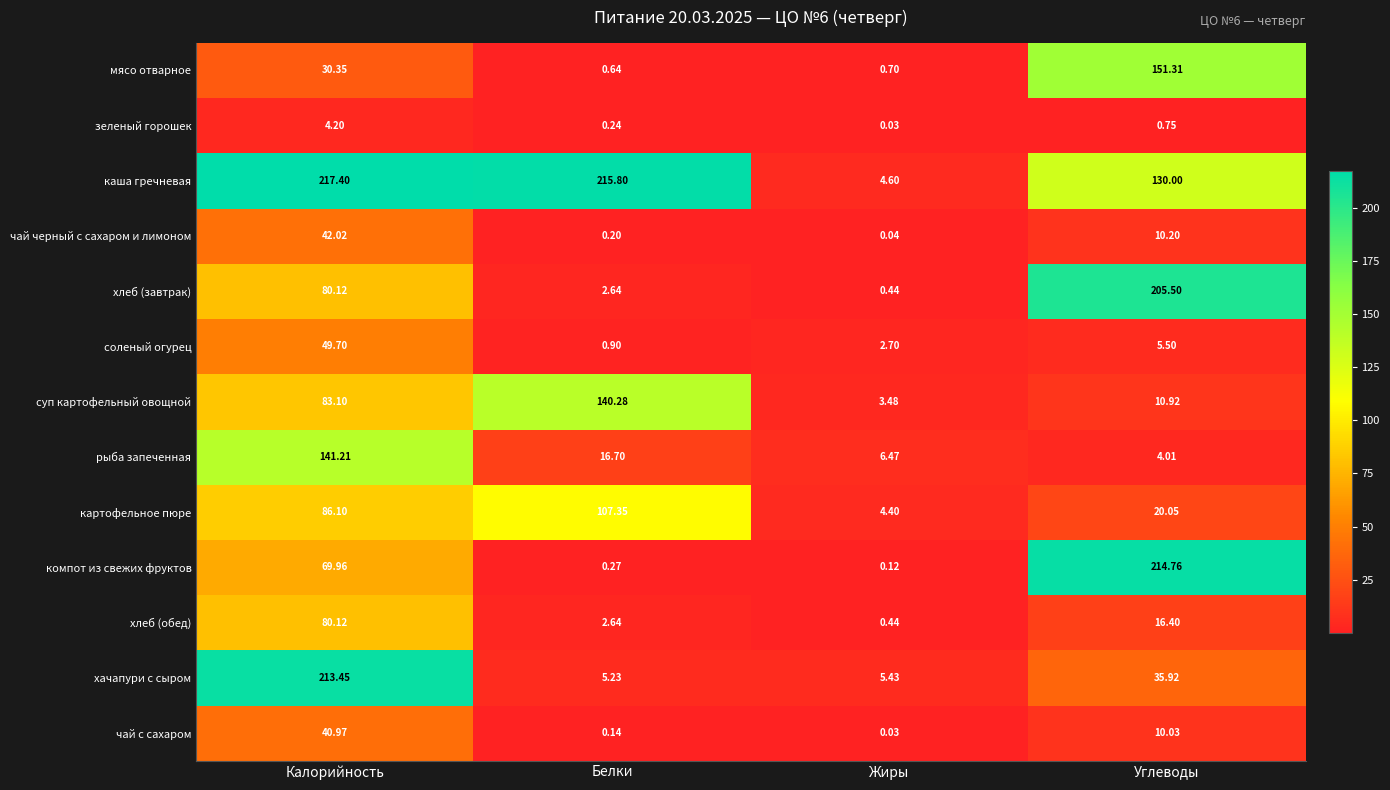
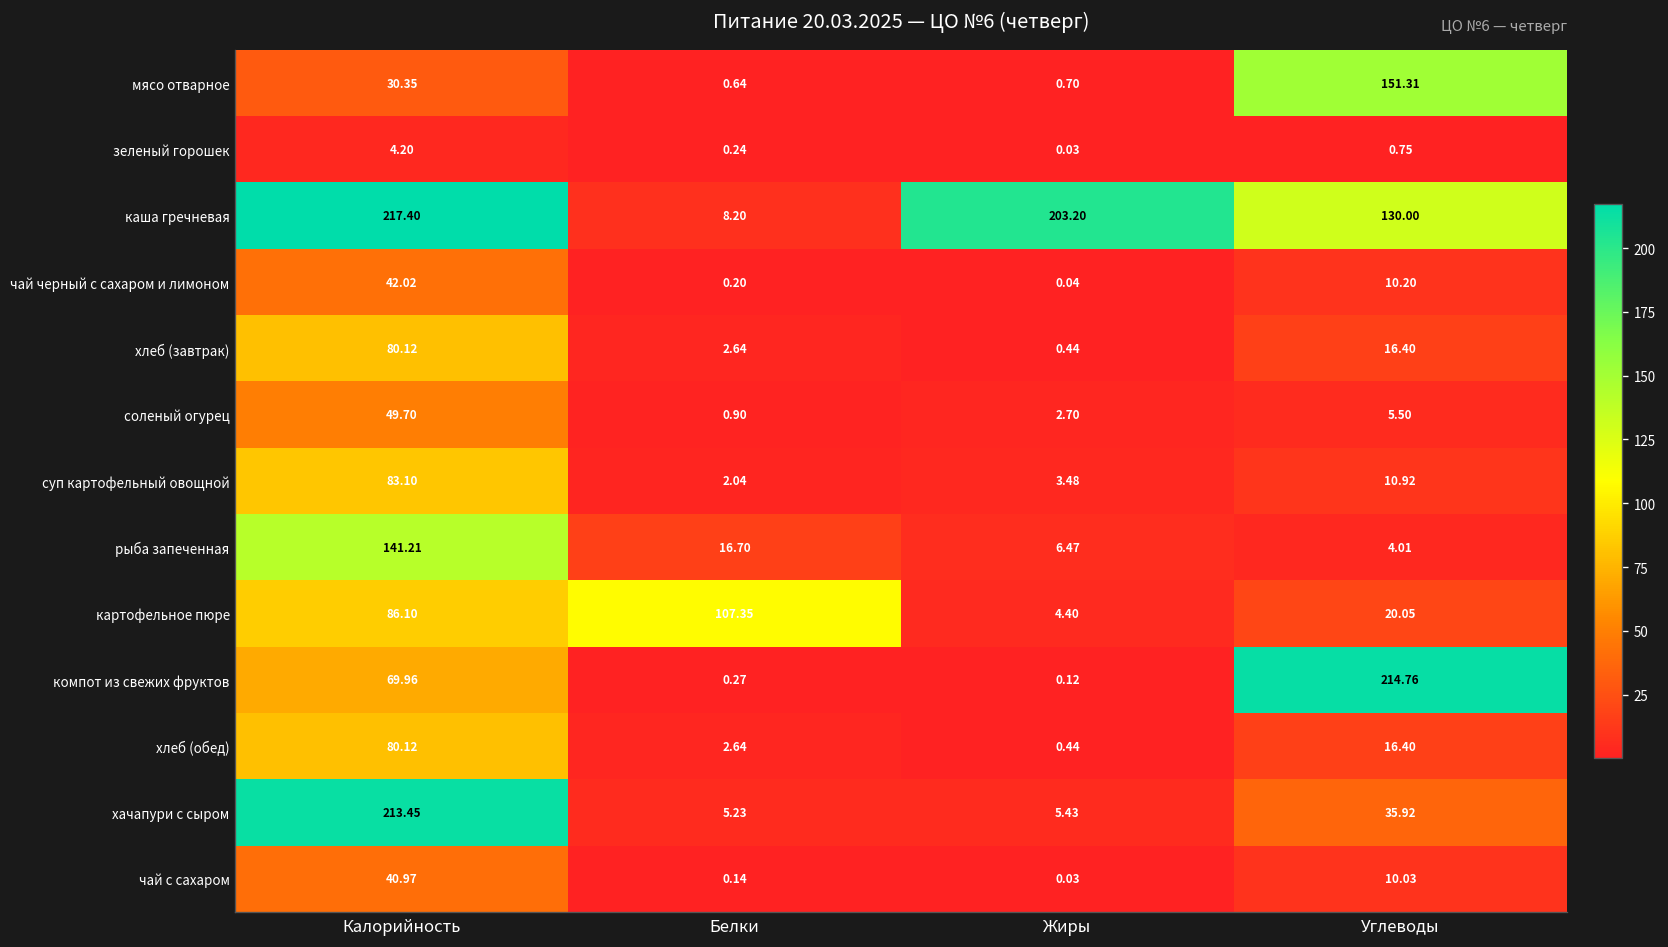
  {
    "мясо отварное": {
      "Калорийность": 30.35,
      "Белки": 0.64,
      "Жиры": 0.70,
      "Углеводы": 151.31
    },
    "зеленый горошек": {
      "Калорийность": 4.20,
      "Белки": 0.24,
      "Жиры": 0.03,
      "Углеводы": 0.75
    },
    "каша гречневая": {
      "Калорийность": 217.40,
-     "Белки": 215.80,
-     "Жиры": 4.60,
+     "Белки": 8.20,
+     "Жиры": 203.20,
      "Углеводы": 130.00
    },
    "чай черный с сахаром и лимоном": {
      "Калорийность": 42.02,
      "Белки": 0.20,
      "Жиры": 0.04,
      "Углеводы": 10.20
    },
    "хлеб (завтрак)": {
      "Калорийность": 80.12,
      "Белки": 2.64,
      "Жиры": 0.44,
-     "Углеводы": 205.50
+     "Углеводы": 16.40
    },
    "соленый огурец": {
      "Калорийность": 49.70,
      "Белки": 0.90,
      "Жиры": 2.70,
      "Углеводы": 5.50
    },
    "суп картофельный овощной": {
      "Калорийность": 83.10,
-     "Белки": 140.28,
+     "Белки": 2.04,
      "Жиры": 3.48,
      "Углеводы": 10.92
    },
    "рыба запеченная": {
      "Калорийность": 141.21,
      "Белки": 16.70,
      "Жиры": 6.47,
      "Углеводы": 4.01
    },
    "картофельное пюре": {
      "Калорийность": 86.10,
      "Белки": 107.35,
      "Жиры": 4.40,
      "Углеводы": 20.05
    },
    "компот из свежих фруктов": {
      "Калорийность": 69.96,
      "Белки": 0.27,
      "Жиры": 0.12,
      "Углеводы": 214.76
    },
    "хлеб (обед)": {
      "Калорийность": 80.12,
      "Белки": 2.64,
      "Жиры": 0.44,
      "Углеводы": 16.40
    },
    "хачапури с сыром": {
      "Калорийность": 213.45,
      "Белки": 5.23,
      "Жиры": 5.43,
      "Углеводы": 35.92
    },
    "чай с сахаром": {
      "Калорийность": 40.97,
      "Белки": 0.14,
      "Жиры": 0.03,
      "Углеводы": 10.03
    }
  }
